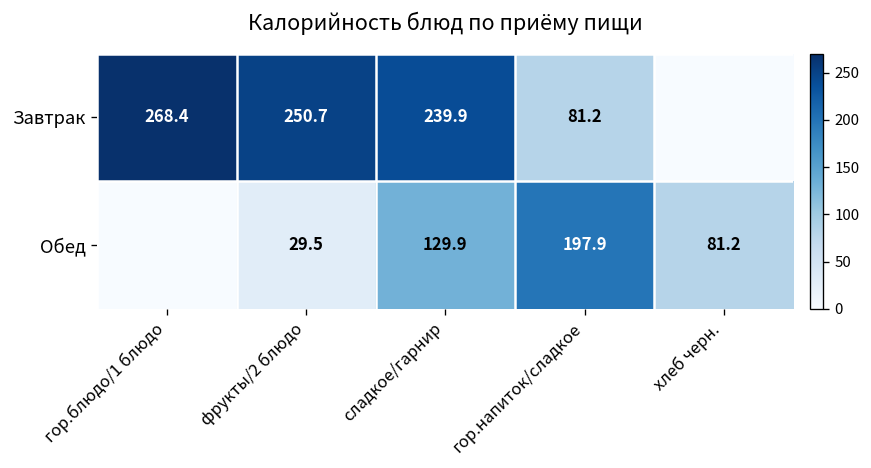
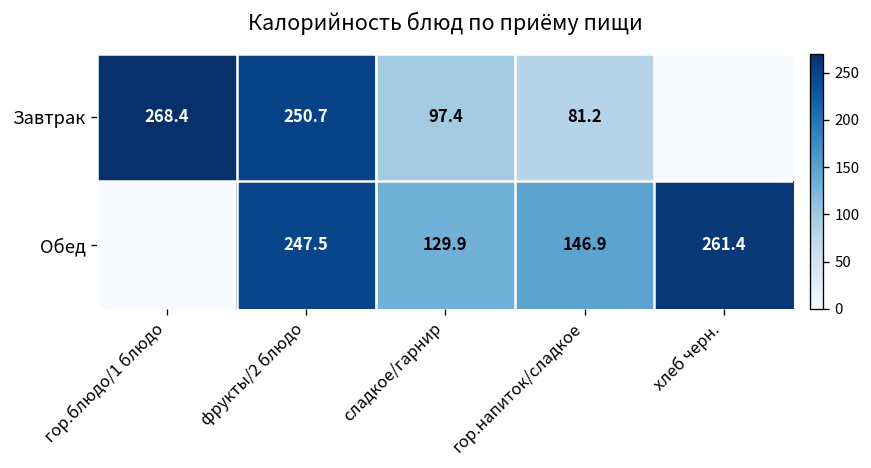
  {
    "Завтрак": {
      "гор.блюдо/1 блюдо": 268.4,
      "фрукты/2 блюдо": 250.7,
-     "сладкое/гарнир": 239.9,
+     "сладкое/гарнир": 97.4,
      "гор.напиток/сладкое": 81.2
    },
    "Обед": {
-     "фрукты/2 блюдо": 29.5,
+     "фрукты/2 блюдо": 247.5,
      "сладкое/гарнир": 129.9,
-     "гор.напиток/сладкое": 197.9,
-     "хлеб черн.": 81.2
+     "гор.напиток/сладкое": 146.9,
+     "хлеб черн.": 261.4
    }
  }
